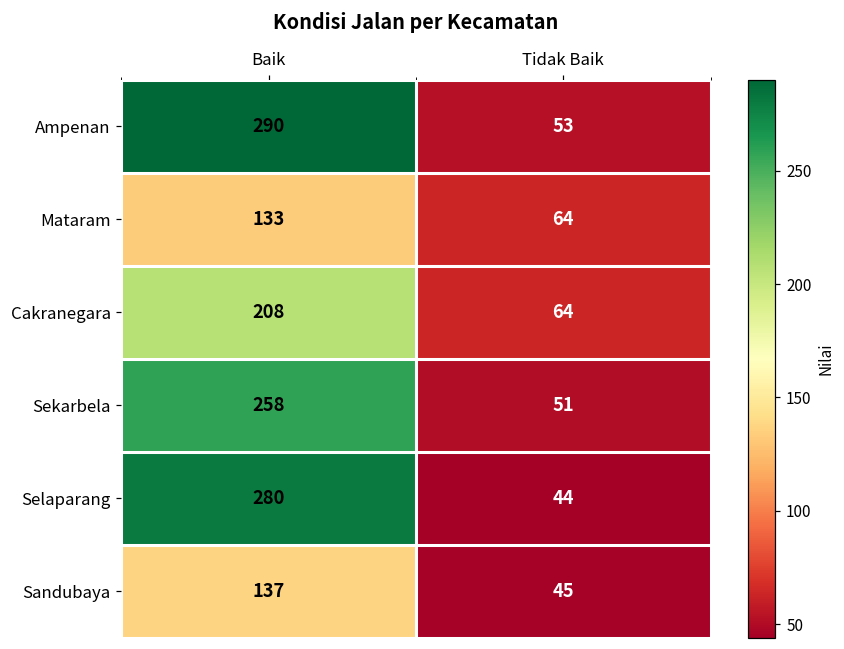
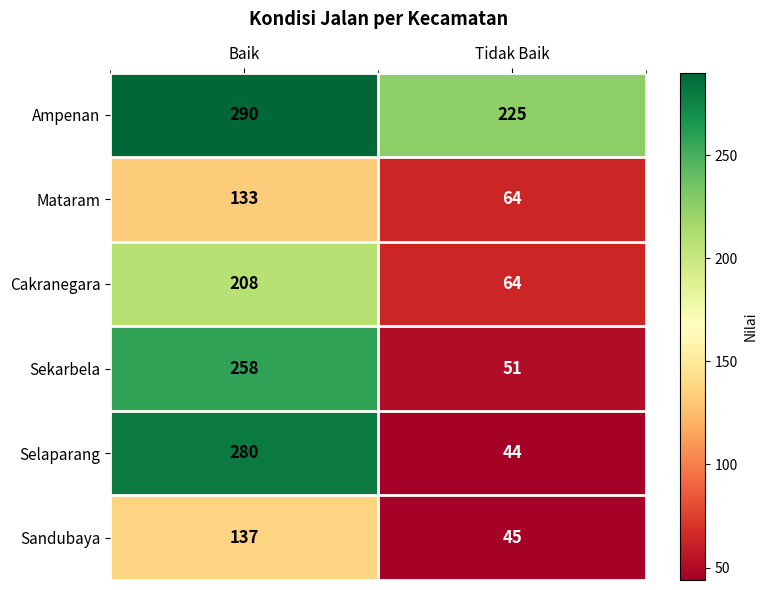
  {
    "Ampenan": {
      "Baik": 290,
-     "Tidak Baik": 53
+     "Tidak Baik": 225
    },
    "Mataram": {
      "Baik": 133,
      "Tidak Baik": 64
    },
    "Cakranegara": {
      "Baik": 208,
      "Tidak Baik": 64
    },
    "Sekarbela": {
      "Baik": 258,
      "Tidak Baik": 51
    },
    "Selaparang": {
      "Baik": 280,
      "Tidak Baik": 44
    },
    "Sandubaya": {
      "Baik": 137,
      "Tidak Baik": 45
    }
  }
